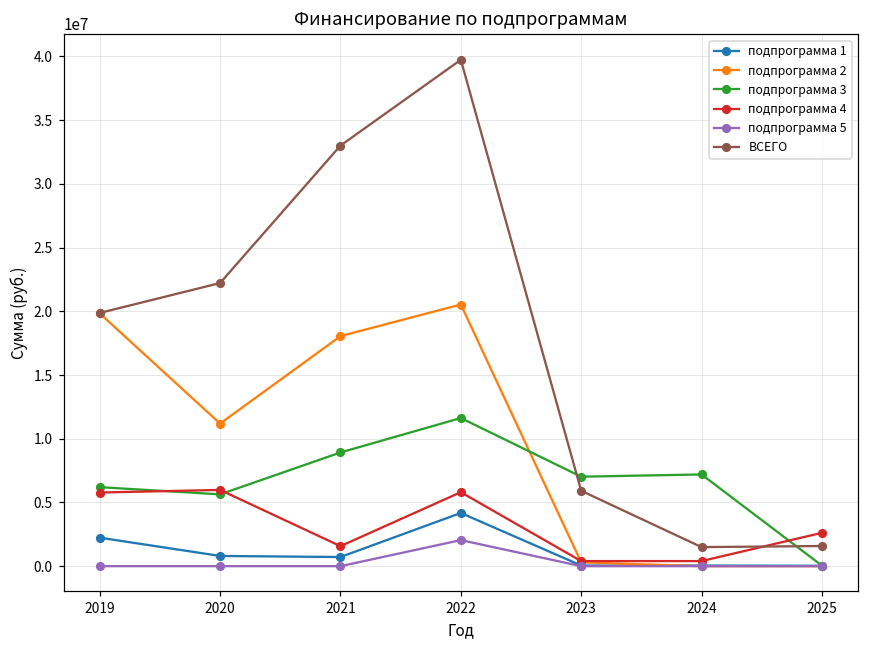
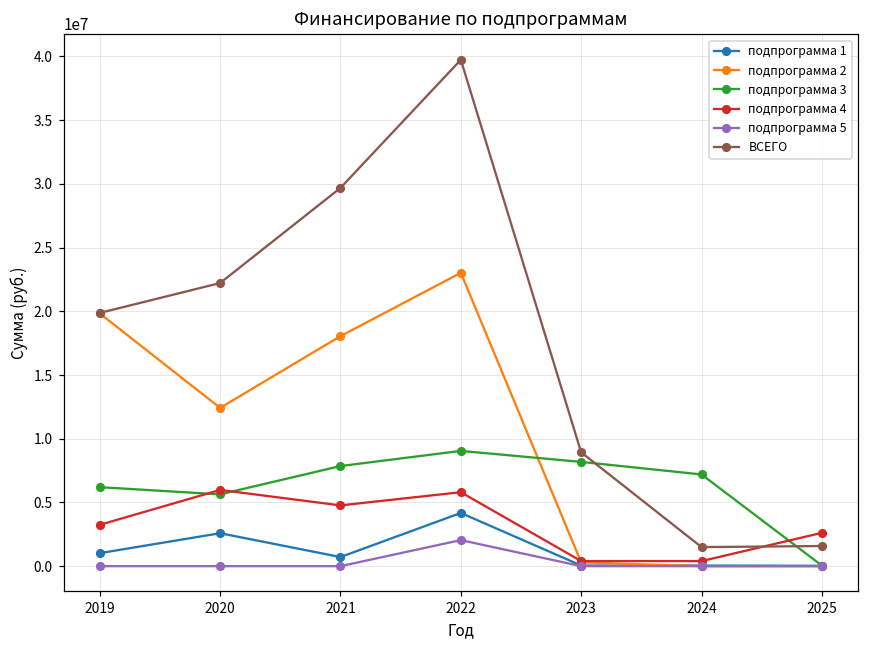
  {
    "подпрограмма 1": {
-     "2019": 2200000,
-     "2020": 800000,
+     "2019": 1000000,
+     "2020": 2600000,
      "2021": 700000,
      "2022": 4200000
    },
    "подпрограмма 2": {
-     "2020": 11200000,
+     "2020": 12400000,
      "2021": 18100000,
-     "2022": 20500000
+     "2022": 23000000
    },
    "подпрограмма 3": {
      "2019": 6200000,
      "2020": 5600000,
-     "2021": 8900000,
-     "2022": 11600000,
-     "2023": 7000000,
+     "2021": 7900000,
+     "2022": 9000000,
+     "2023": 8200000,
      "2024": 7200000
    },
    "подпрограмма 4": {
-     "2019": 5800000,
+     "2019": 3200000,
      "2020": 6000000,
-     "2021": 1600000,
+     "2021": 4800000,
      "2022": 5800000,
      "2024": 400000,
      "2025": 2600000
    },
    "подпрограмма 5": {
      "2019": 0,
      "2020": 0,
      "2021": 0,
      "2022": 2000000
    },
    "ВСЕГО": {
      "2020": 22200000,
-     "2021": 33000000,
+     "2021": 29700000,
      "2022": 39700000,
-     "2023": 5900000,
+     "2023": 8900000,
      "2024": 1500000,
      "2025": 1600000
    }
  }
